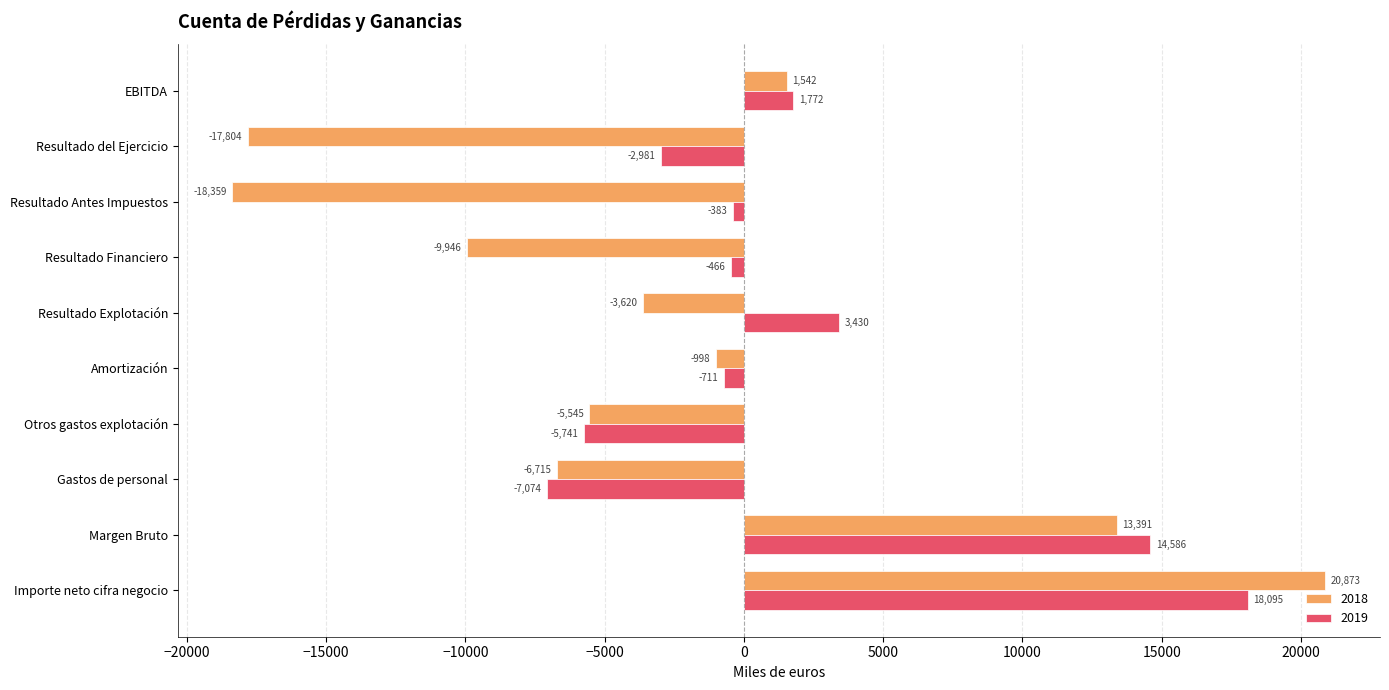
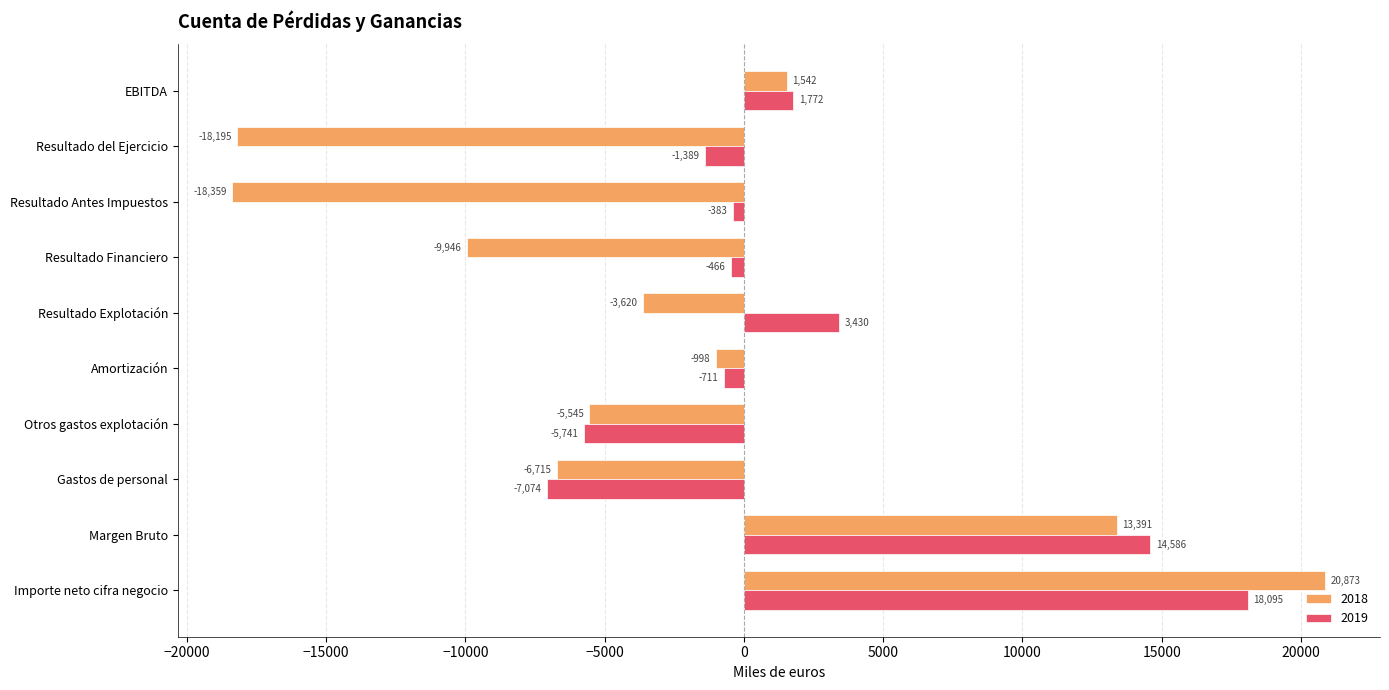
  {
    "2018": {
      "EBITDA": "1,542",
-     "Resultado del Ejercicio": "-17,804",
+     "Resultado del Ejercicio": "-18,195",
      "Resultado Antes Impuestos": "-18,359",
      "Resultado Financiero": "-9,946",
      "Resultado Explotación": "-3,620",
      "Amortización": "-998",
      "Otros gastos explotación": "-5,545",
      "Gastos de personal": "-6,715",
      "Margen Bruto": "13,391",
      "Importe neto cifra negocio": "20,873"
    },
    "2019": {
      "EBITDA": "1,772",
-     "Resultado del Ejercicio": "-2,981",
+     "Resultado del Ejercicio": "-1,389",
      "Resultado Antes Impuestos": "-383",
      "Resultado Financiero": "-466",
      "Resultado Explotación": "3,430",
      "Amortización": "-711",
      "Otros gastos explotación": "-5,741",
      "Gastos de personal": "-7,074",
      "Margen Bruto": "14,586",
      "Importe neto cifra negocio": "18,095"
    }
  }
